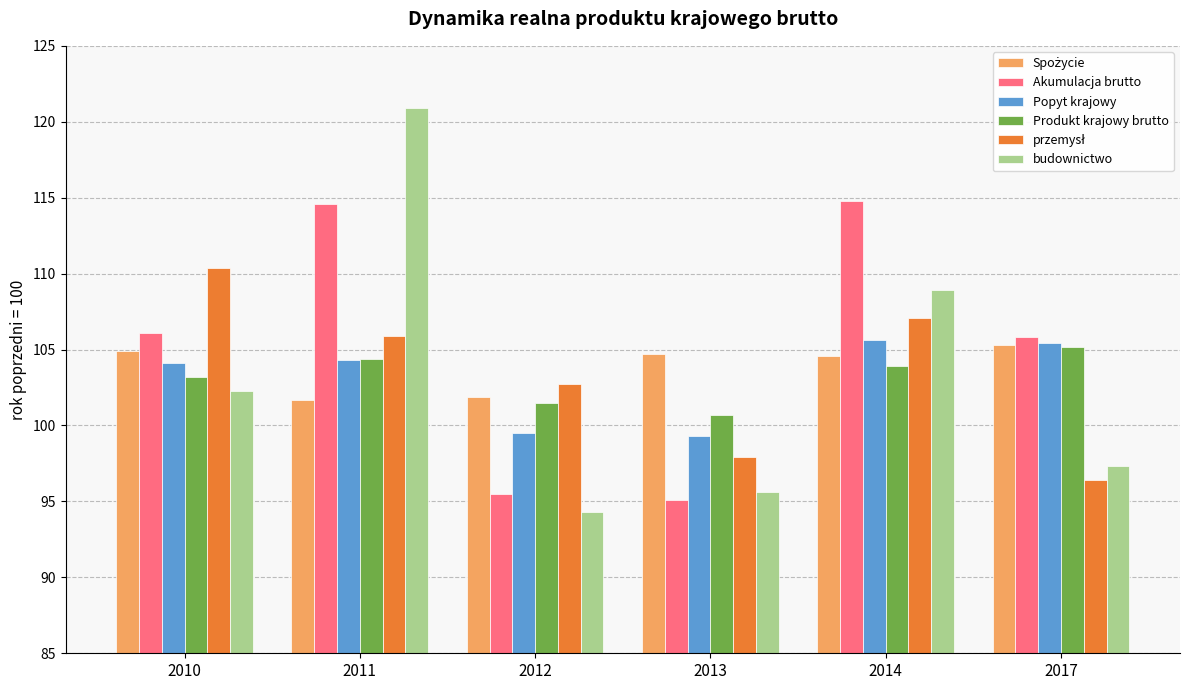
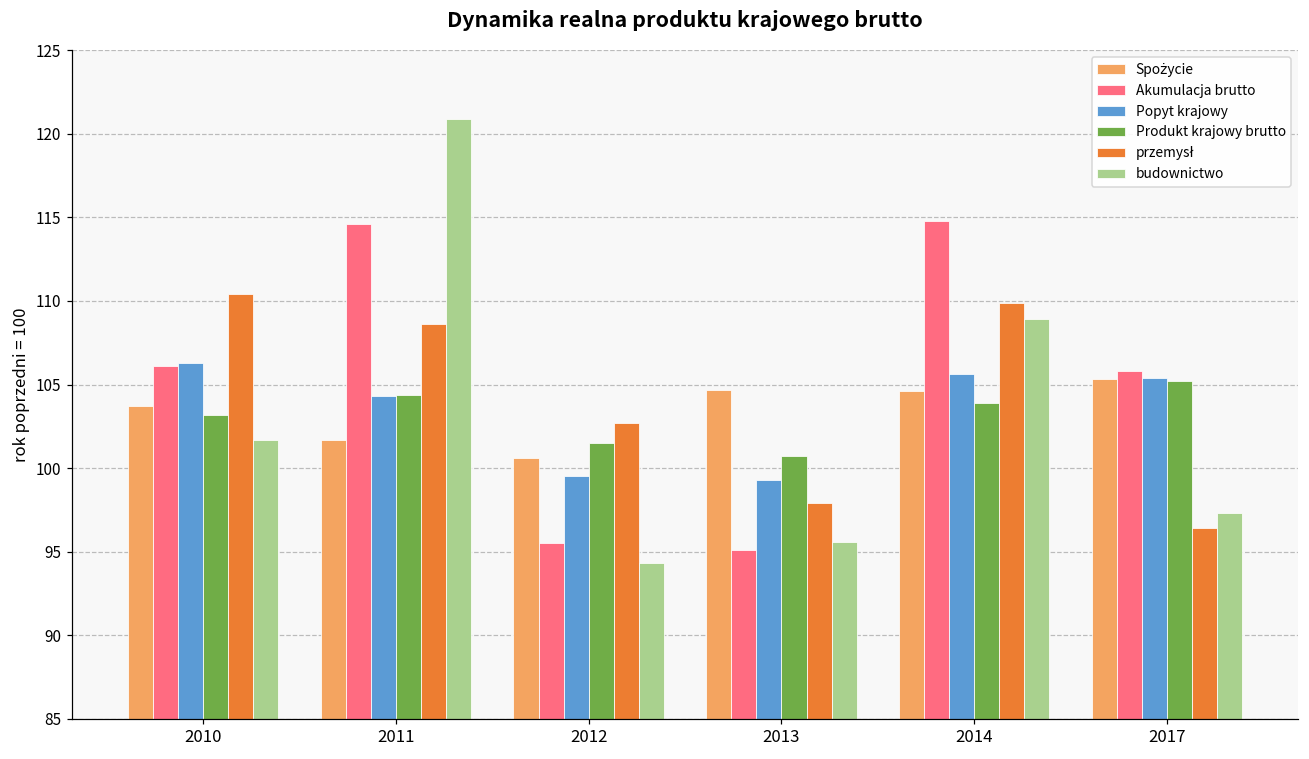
  {
    "Spożycie": {
-     "2010": 104.9,
+     "2010": 103.7,
      "2011": 101.7,
-     "2012": 101.9,
+     "2012": 100.6,
      "2013": 104.7,
      "2014": 104.6,
      "2017": 105.3
    },
    "Akumulacja brutto": {
      "2010": 106.1,
      "2011": 114.6,
      "2012": 95.5,
      "2013": 95.1,
      "2014": 114.8,
      "2017": 105.8
    },
    "Popyt krajowy": {
-     "2010": 104.1,
+     "2010": 106.3,
      "2011": 104.3,
      "2012": 99.5,
      "2013": 99.3,
      "2014": 105.6,
      "2017": 105.4
    },
    "Produkt krajowy brutto": {
      "2010": 103.2,
      "2011": 104.4,
      "2012": 101.5,
      "2013": 100.7,
      "2014": 103.9,
      "2017": 105.2
    },
    "przemysł": {
      "2010": 110.4,
-     "2011": 105.9,
+     "2011": 108.6,
      "2012": 102.7,
      "2013": 97.9,
-     "2014": 107.1,
+     "2014": 109.9,
      "2017": 96.4
    },
    "budownictwo": {
-     "2010": 102.3,
+     "2010": 101.7,
      "2011": 120.9,
      "2012": 94.3,
      "2013": 95.6,
      "2014": 108.9,
      "2017": 97.3
    }
  }
